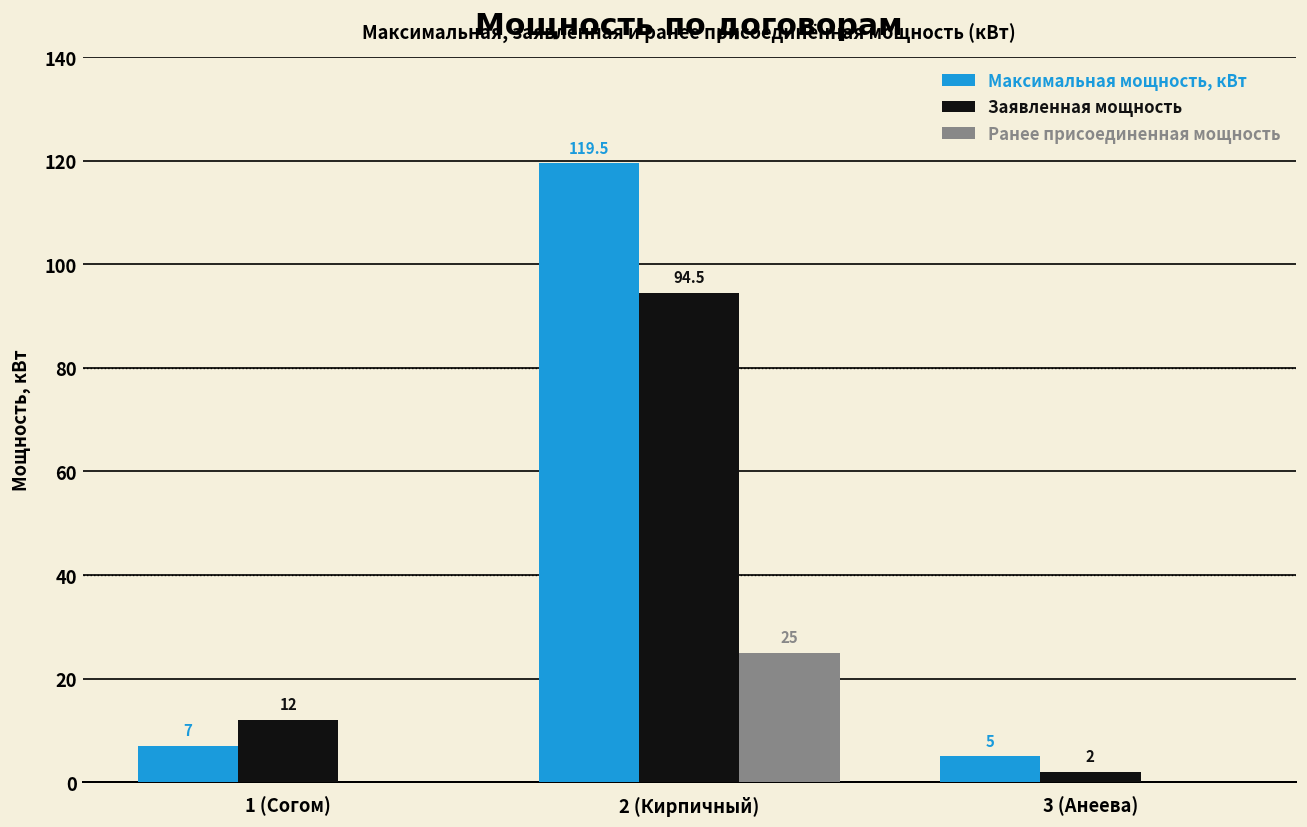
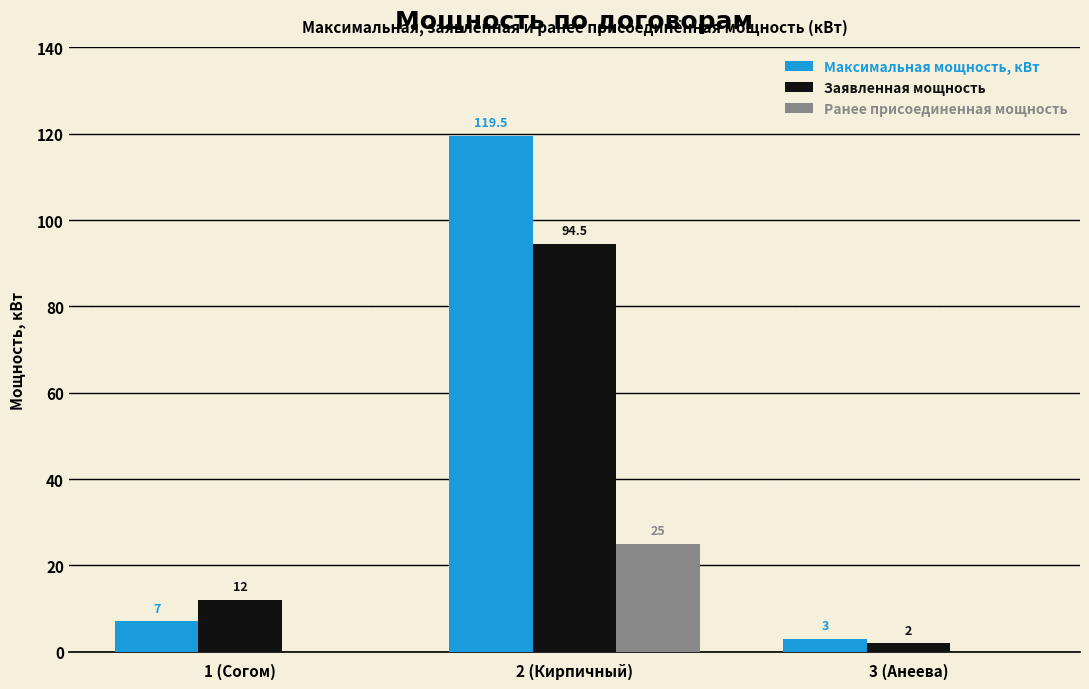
  {
    "Максимальная мощность, кВт": {
      "1 (Согом)": 7,
      "2 (Кирпичный)": 119.5,
-     "3 (Анеева)": 5
+     "3 (Анеева)": 3
    },
    "Заявленная мощность": {
      "1 (Согом)": 12,
      "2 (Кирпичный)": 94.5,
      "3 (Анеева)": 2
    },
    "Ранее присоединенная мощность": {
      "2 (Кирпичный)": 25
    }
  }
